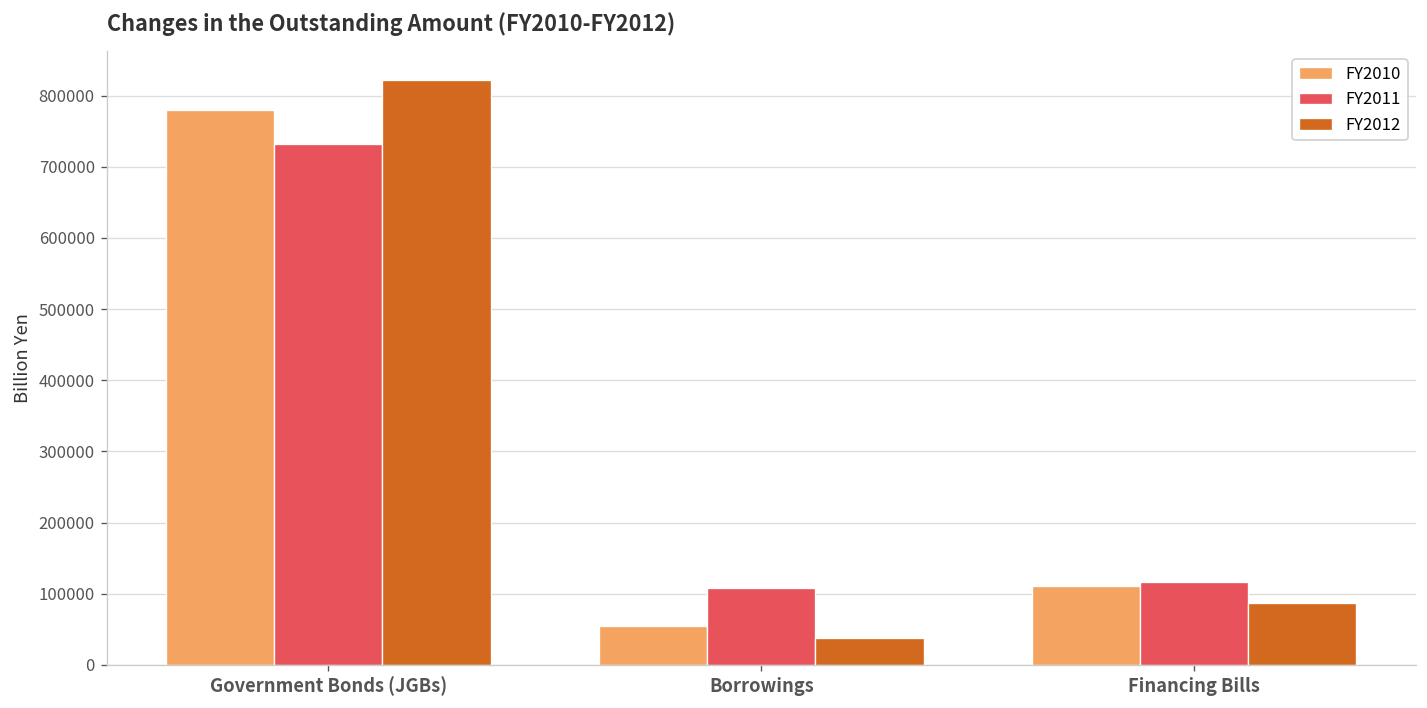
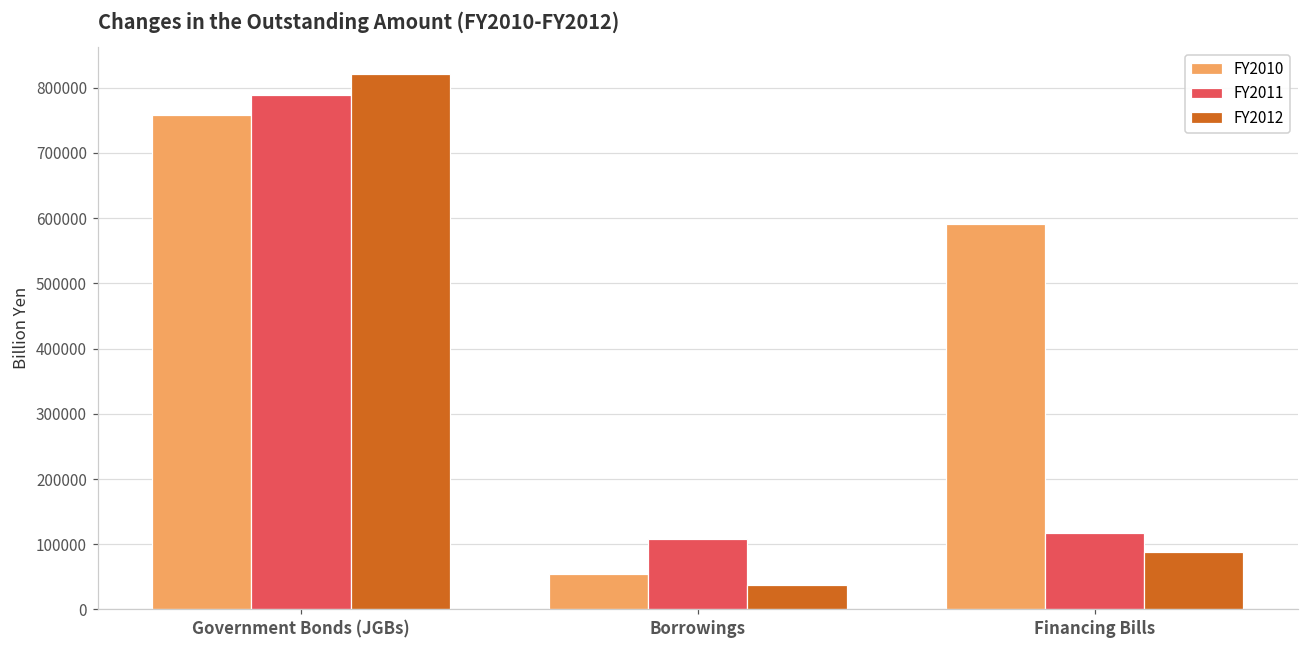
  {
    "FY2010": {
-     "Government Bonds (JGBs)": 780000,
+     "Government Bonds (JGBs)": 760000,
      "Borrowings": 60000,
-     "Financing Bills": 110000
+     "Financing Bills": 590000
    },
    "FY2011": {
-     "Government Bonds (JGBs)": 730000,
+     "Government Bonds (JGBs)": 790000,
      "Borrowings": 110000,
      "Financing Bills": 120000
    },
    "FY2012": {
      "Government Bonds (JGBs)": 820000,
      "Borrowings": 40000,
      "Financing Bills": 90000
    }
  }
